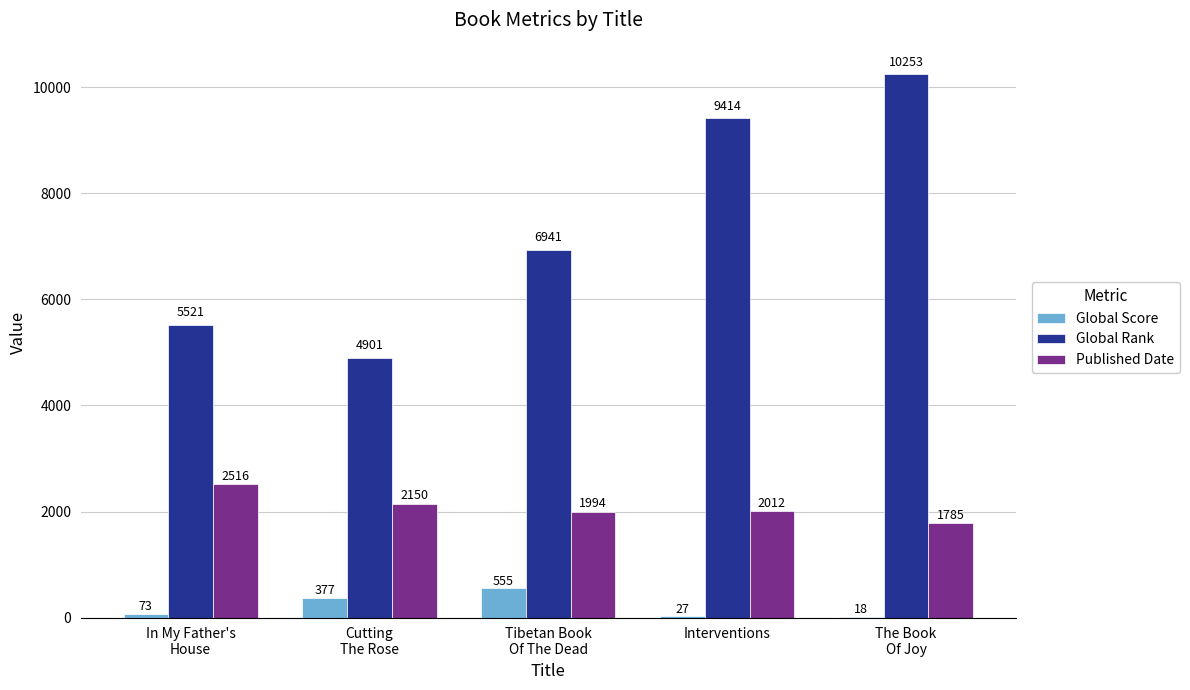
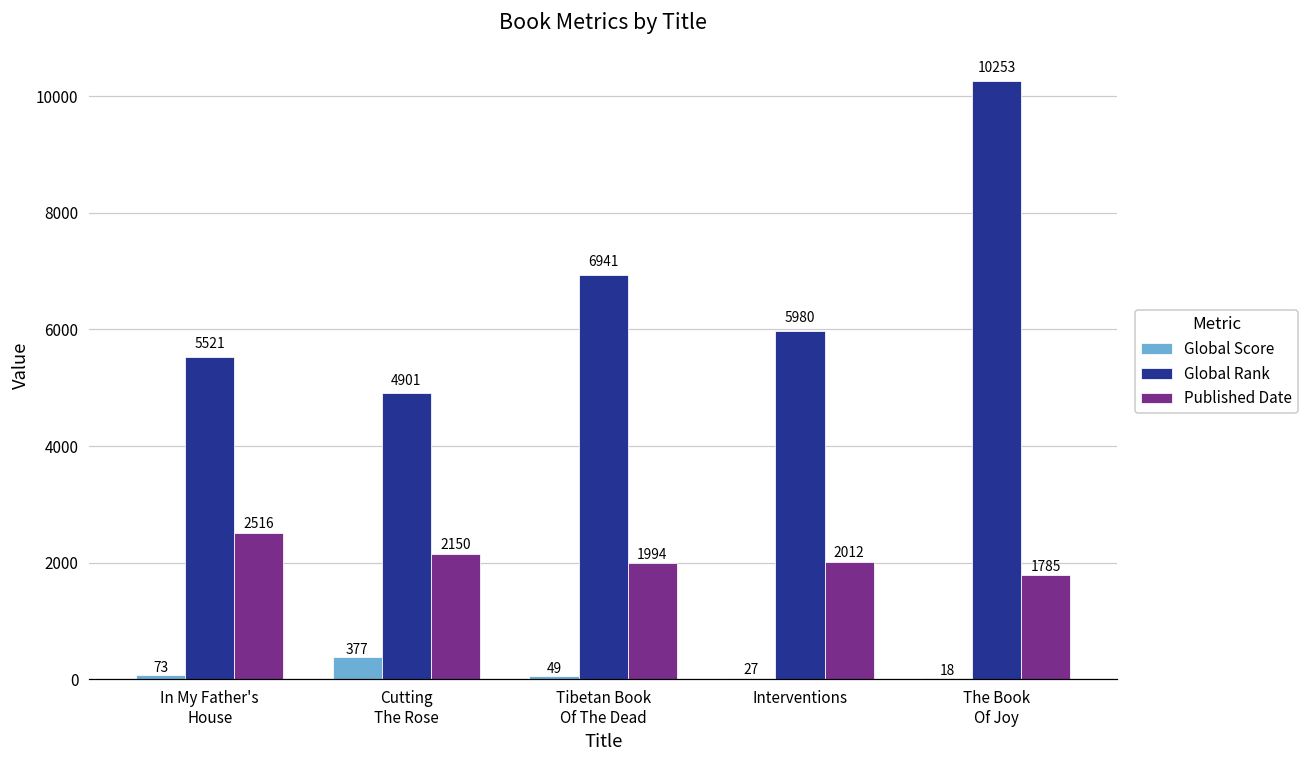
  {
    "Global Score": {
      "In My Father's House": 73,
      "Cutting The Rose": 377,
-     "Tibetan Book Of The Dead": 555,
+     "Tibetan Book Of The Dead": 49,
      "Interventions": 27,
      "The Book Of Joy": 18
    },
    "Global Rank": {
      "In My Father's House": 5521,
      "Cutting The Rose": 4901,
      "Tibetan Book Of The Dead": 6941,
-     "Interventions": 9414,
+     "Interventions": 5980,
      "The Book Of Joy": 10253
    },
    "Published Date": {
      "In My Father's House": 2516,
      "Cutting The Rose": 2150,
      "Tibetan Book Of The Dead": 1994,
      "Interventions": 2012,
      "The Book Of Joy": 1785
    }
  }
